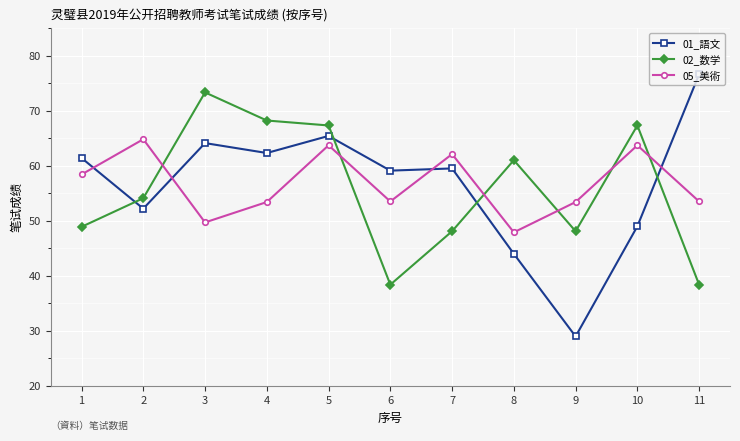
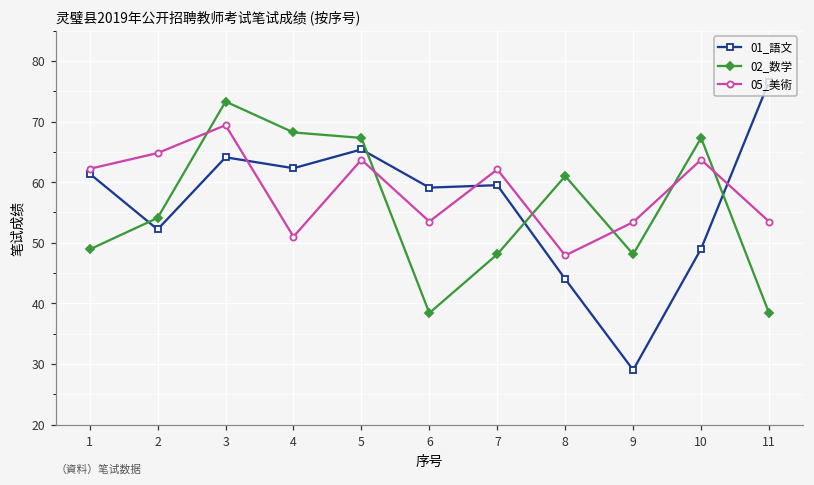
  {
    "01_語文": {
      "1": 61,
      "2": 52,
      "3": 64,
      "4": 62,
      "5": 65,
      "6": 59,
      "7": 60,
      "8": 44,
      "9": 29,
      "10": 49
    },
    "02_数学": {
      "1": 49,
      "2": 54,
      "3": 73,
      "4": 68,
      "5": 67,
      "6": 38,
      "7": 48,
      "8": 61,
      "9": 48,
      "10": 67,
      "11": 38
    },
    "05_美術": {
-     "1": 58,
+     "1": 62,
      "2": 65,
-     "3": 50,
-     "4": 53,
+     "3": 69,
+     "4": 51,
      "5": 64,
      "6": 54,
      "7": 62,
      "8": 48,
      "9": 53,
      "10": 64,
      "11": 54
    }
  }
